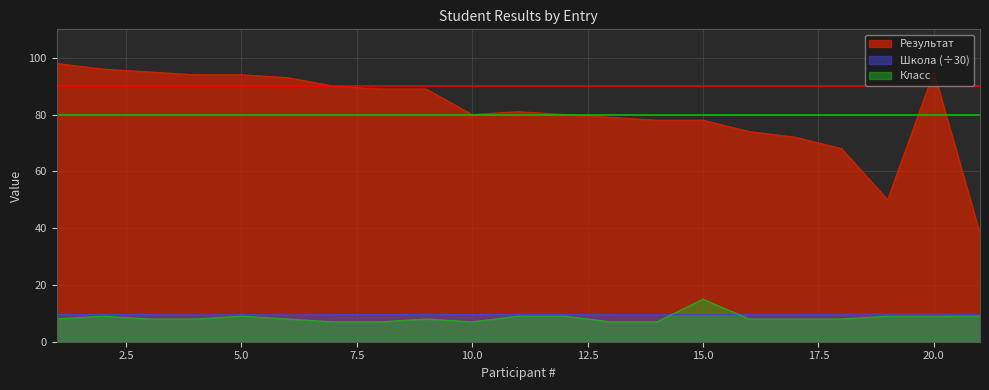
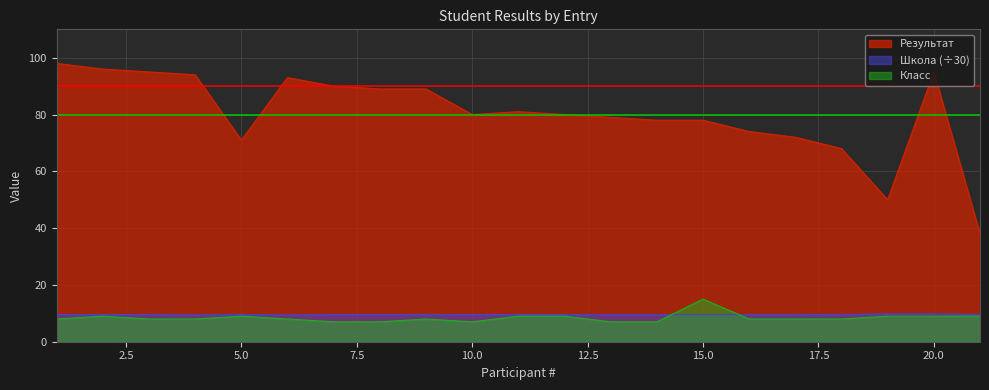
  {
    "Результат": {
-     "5.0": 94,
+     "5.0": 71,
      "10.0": 80,
      "15.0": 78
    },
    "Школа (÷30)": {
      "10.0": 10,
      "15.0": 10
    },
    "Класс": {
      "10.0": 7,
      "15.0": 15
    }
  }
